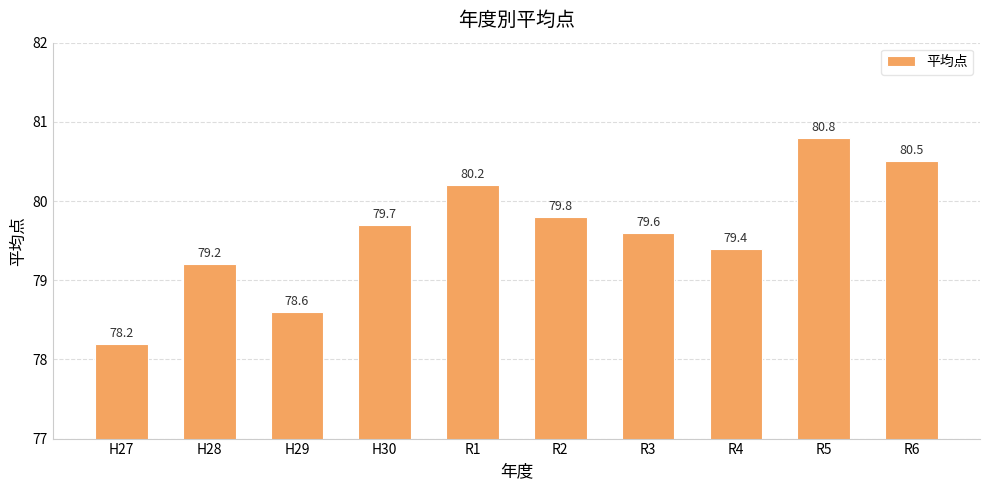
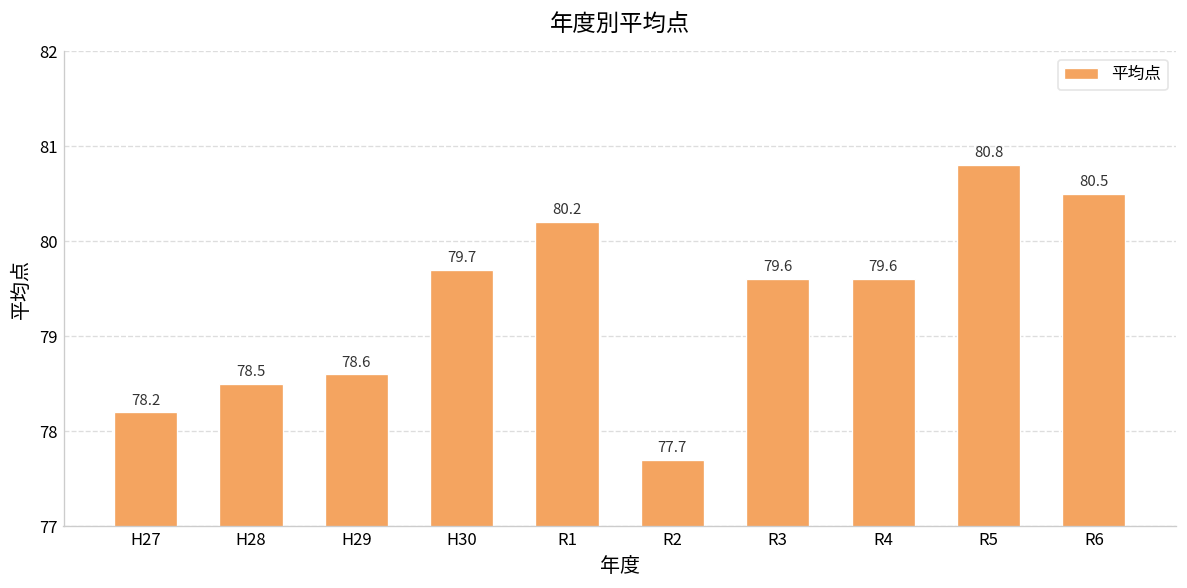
  {
    "H27": 78.2,
-   "H28": 79.2,
+   "H28": 78.5,
    "H29": 78.6,
    "H30": 79.7,
    "R1": 80.2,
-   "R2": 79.8,
+   "R2": 77.7,
    "R3": 79.6,
-   "R4": 79.4,
+   "R4": 79.6,
    "R5": 80.8,
    "R6": 80.5
  }
